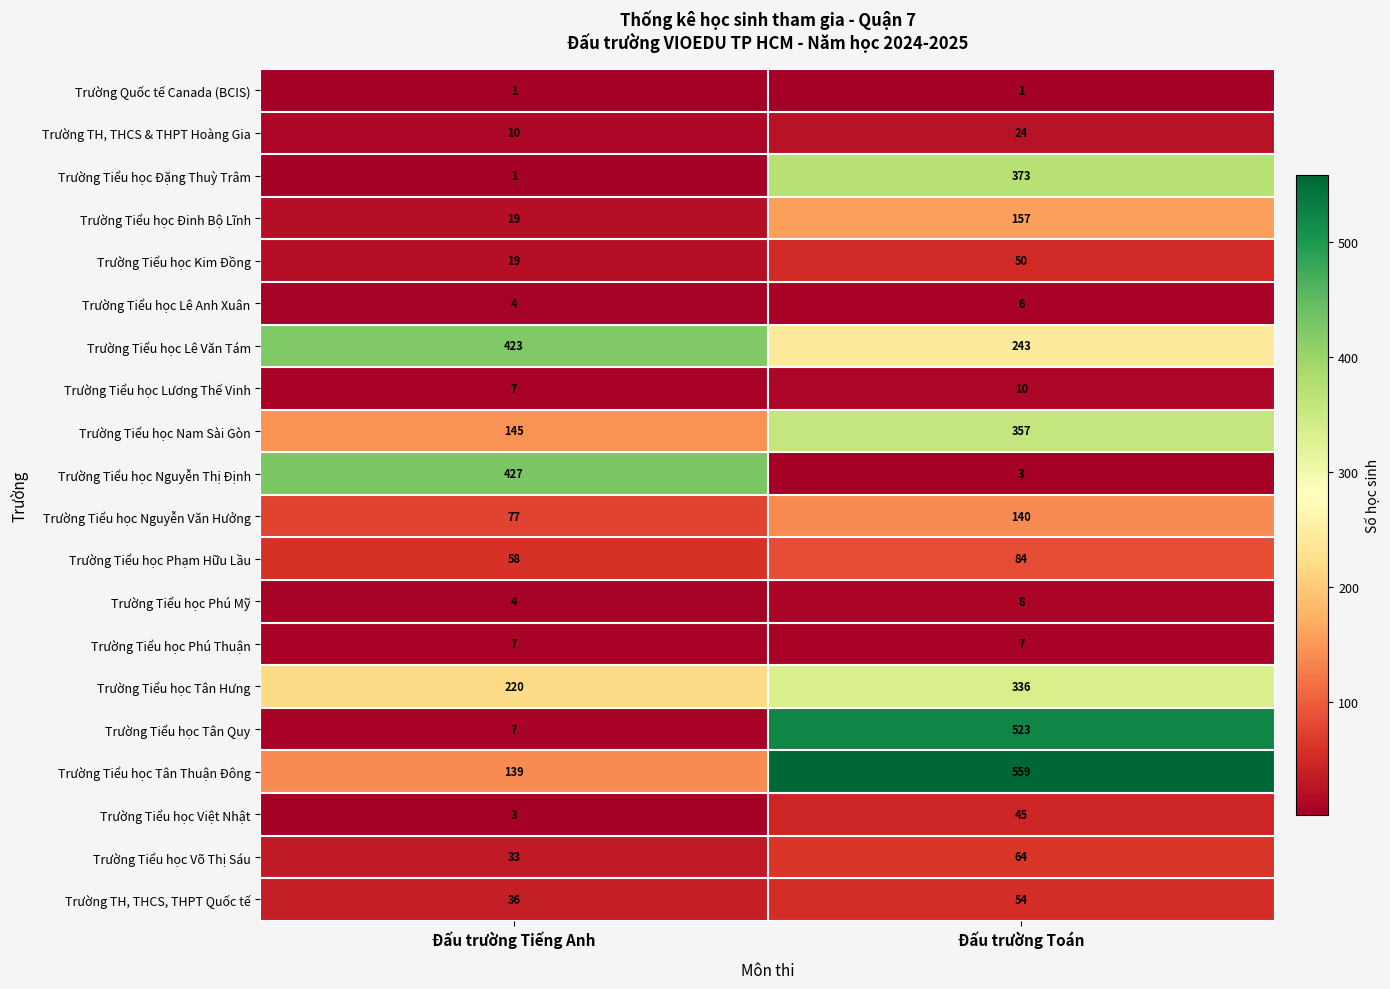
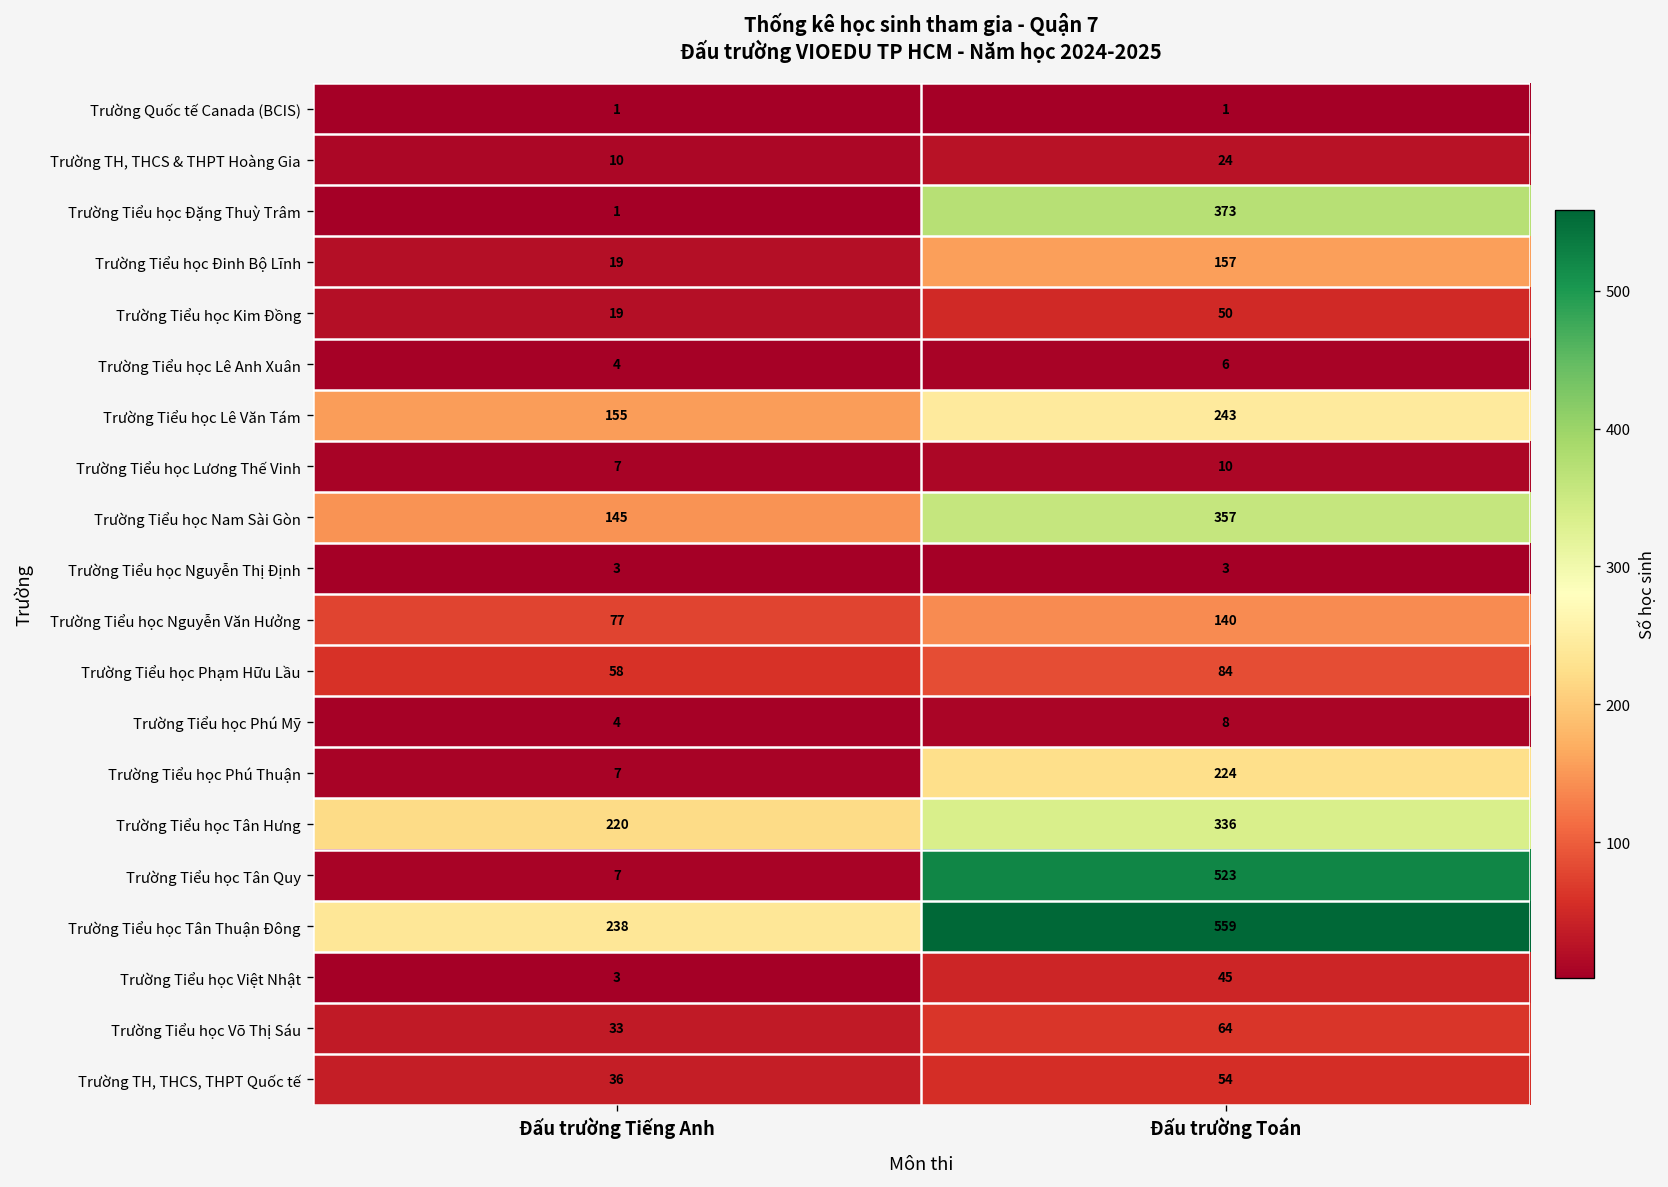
  {
    "Trường Quốc tế Canada (BCIS)": {
      "Đấu trường Tiếng Anh": 1,
      "Đấu trường Toán": 1
    },
    "Trường TH, THCS & THPT Hoàng Gia": {
      "Đấu trường Tiếng Anh": 10,
      "Đấu trường Toán": 24
    },
    "Trường Tiểu học Đặng Thuỳ Trâm": {
      "Đấu trường Tiếng Anh": 1,
      "Đấu trường Toán": 373
    },
    "Trường Tiểu học Đinh Bộ Lĩnh": {
      "Đấu trường Tiếng Anh": 19,
      "Đấu trường Toán": 157
    },
    "Trường Tiểu học Kim Đồng": {
      "Đấu trường Tiếng Anh": 19,
      "Đấu trường Toán": 50
    },
    "Trường Tiểu học Lê Anh Xuân": {
      "Đấu trường Tiếng Anh": 4,
      "Đấu trường Toán": 6
    },
    "Trường Tiểu học Lê Văn Tám": {
-     "Đấu trường Tiếng Anh": 423,
+     "Đấu trường Tiếng Anh": 155,
      "Đấu trường Toán": 243
    },
    "Trường Tiểu học Lương Thế Vinh": {
      "Đấu trường Tiếng Anh": 7,
      "Đấu trường Toán": 10
    },
    "Trường Tiểu học Nam Sài Gòn": {
      "Đấu trường Tiếng Anh": 145,
      "Đấu trường Toán": 357
    },
    "Trường Tiểu học Nguyễn Thị Định": {
-     "Đấu trường Tiếng Anh": 427,
+     "Đấu trường Tiếng Anh": 3,
      "Đấu trường Toán": 3
    },
    "Trường Tiểu học Nguyễn Văn Hưởng": {
      "Đấu trường Tiếng Anh": 77,
      "Đấu trường Toán": 140
    },
    "Trường Tiểu học Phạm Hữu Lầu": {
      "Đấu trường Tiếng Anh": 58,
      "Đấu trường Toán": 84
    },
    "Trường Tiểu học Phú Mỹ": {
      "Đấu trường Tiếng Anh": 4,
      "Đấu trường Toán": 8
    },
    "Trường Tiểu học Phú Thuận": {
      "Đấu trường Tiếng Anh": 7,
-     "Đấu trường Toán": 7
+     "Đấu trường Toán": 224
    },
    "Trường Tiểu học Tân Hưng": {
      "Đấu trường Tiếng Anh": 220,
      "Đấu trường Toán": 336
    },
    "Trường Tiểu học Tân Quy": {
      "Đấu trường Tiếng Anh": 7,
      "Đấu trường Toán": 523
    },
    "Trường Tiểu học Tân Thuận Đông": {
-     "Đấu trường Tiếng Anh": 139,
+     "Đấu trường Tiếng Anh": 238,
      "Đấu trường Toán": 559
    },
    "Trường Tiểu học Việt Nhật": {
      "Đấu trường Tiếng Anh": 3,
      "Đấu trường Toán": 45
    },
    "Trường Tiểu học Võ Thị Sáu": {
      "Đấu trường Tiếng Anh": 33,
      "Đấu trường Toán": 64
    },
    "Trường TH, THCS, THPT Quốc tế": {
      "Đấu trường Tiếng Anh": 36,
      "Đấu trường Toán": 54
    }
  }
